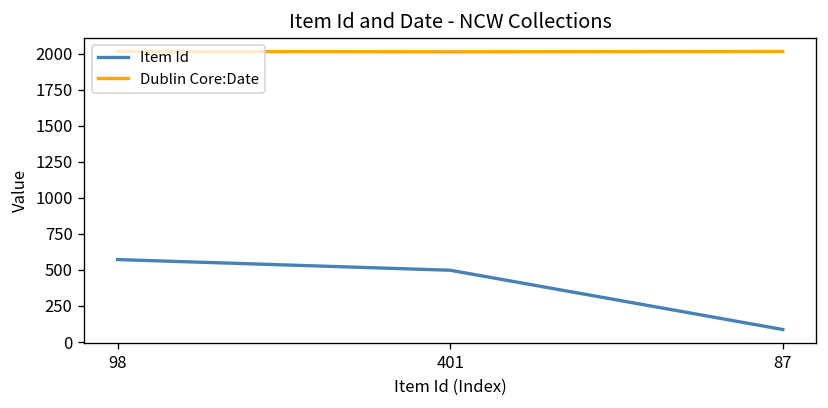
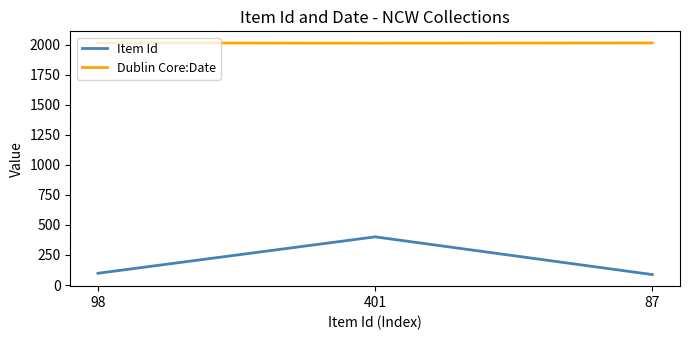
  {
    "Item Id": {
-     "98": 570,
-     "401": 500,
+     "98": 100,
+     "401": 400,
      "87": 90
    },
    "Dublin Core:Date": {
      "401": 2010,
      "87": 2020
    }
  }
